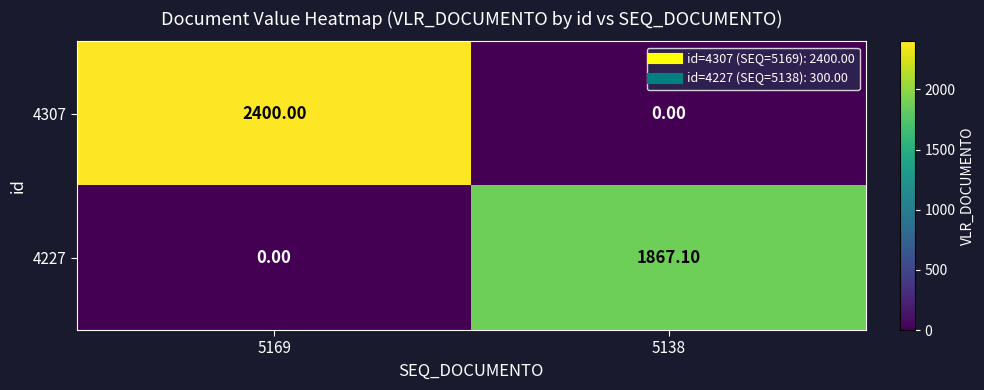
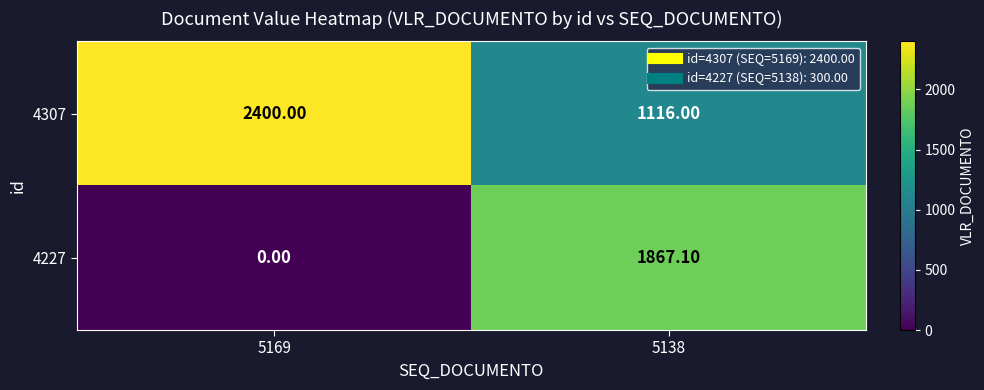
  {
    "4307": {
      "5169": 2400.00,
-     "5138": 0.00
+     "5138": 1116.00
    },
    "4227": {
      "5169": 0.00,
      "5138": 1867.10
    }
  }
